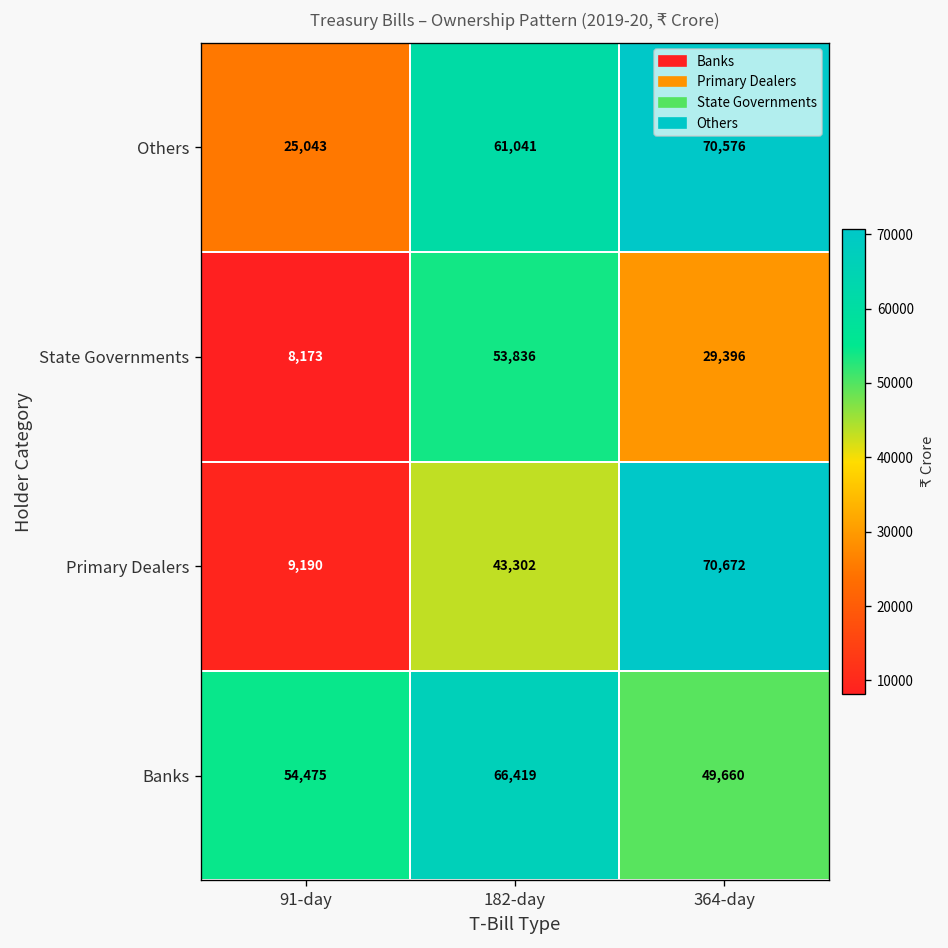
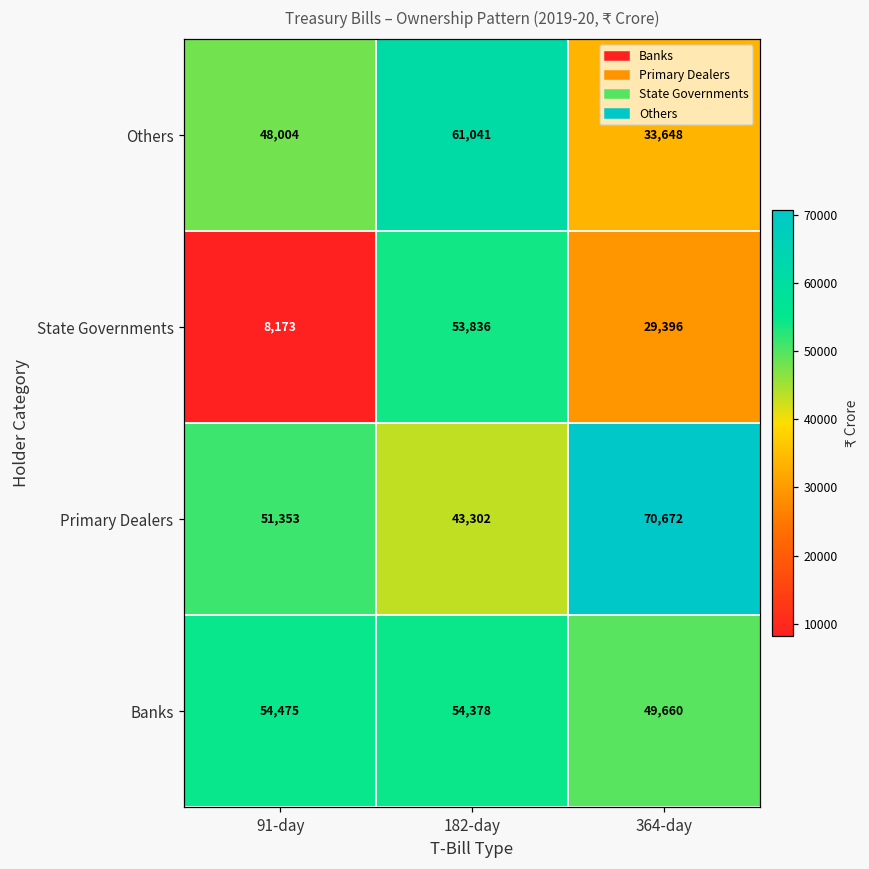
  {
    "Others": {
-     "91-day": "25,043",
+     "91-day": "48,004",
      "182-day": "61,041",
-     "364-day": "70,576"
+     "364-day": "33,648"
    },
    "State Governments": {
      "91-day": "8,173",
      "182-day": "53,836",
      "364-day": "29,396"
    },
    "Primary Dealers": {
-     "91-day": "9,190",
+     "91-day": "51,353",
      "182-day": "43,302",
      "364-day": "70,672"
    },
    "Banks": {
      "91-day": "54,475",
-     "182-day": "66,419",
+     "182-day": "54,378",
      "364-day": "49,660"
    }
  }
